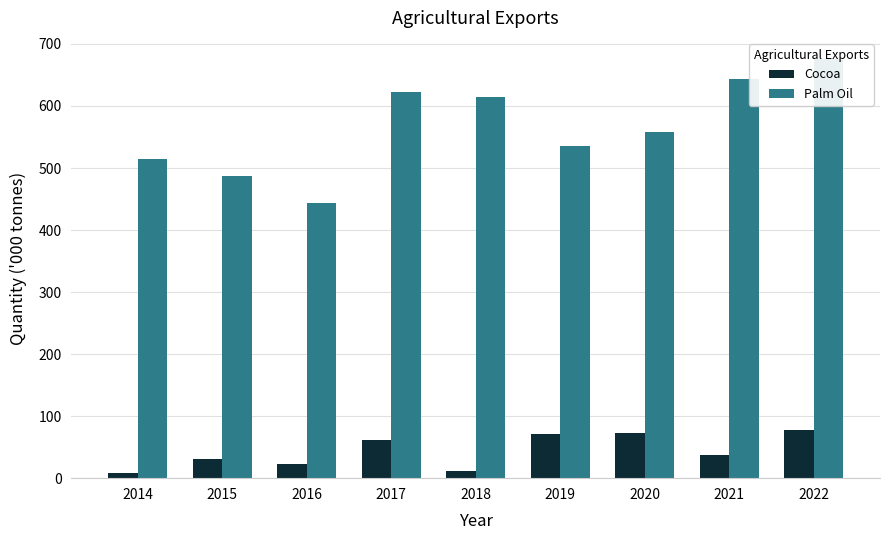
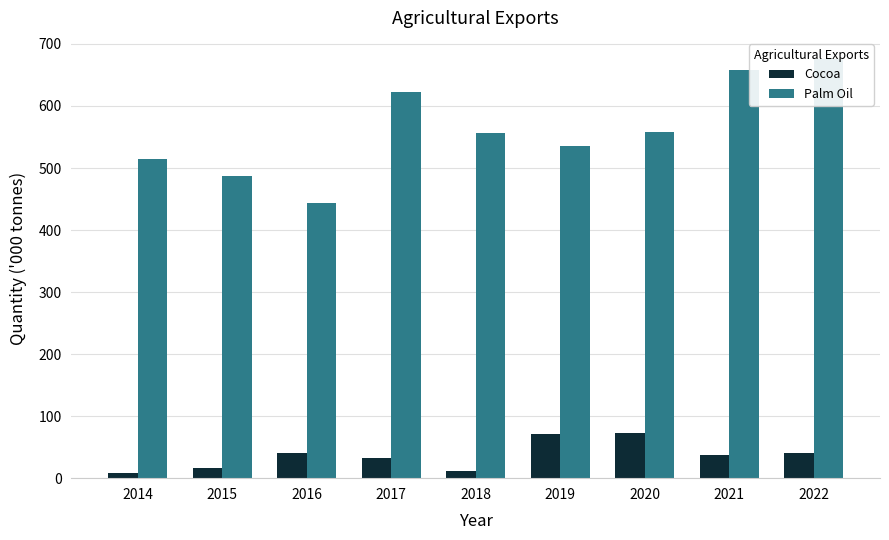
  {
    "Cocoa": {
      "2014": 10,
-     "2015": 30,
-     "2016": 20,
-     "2017": 60,
+     "2015": 20,
+     "2016": 40,
+     "2017": 30,
      "2018": 10,
      "2019": 70,
      "2020": 70,
      "2021": 40,
-     "2022": 80
+     "2022": 40
    },
    "Palm Oil": {
      "2014": 510,
      "2015": 490,
      "2016": 440,
      "2017": 620,
-     "2018": 610,
+     "2018": 560,
      "2019": 540,
      "2020": 560,
-     "2021": 640
+     "2021": 660
    }
  }
